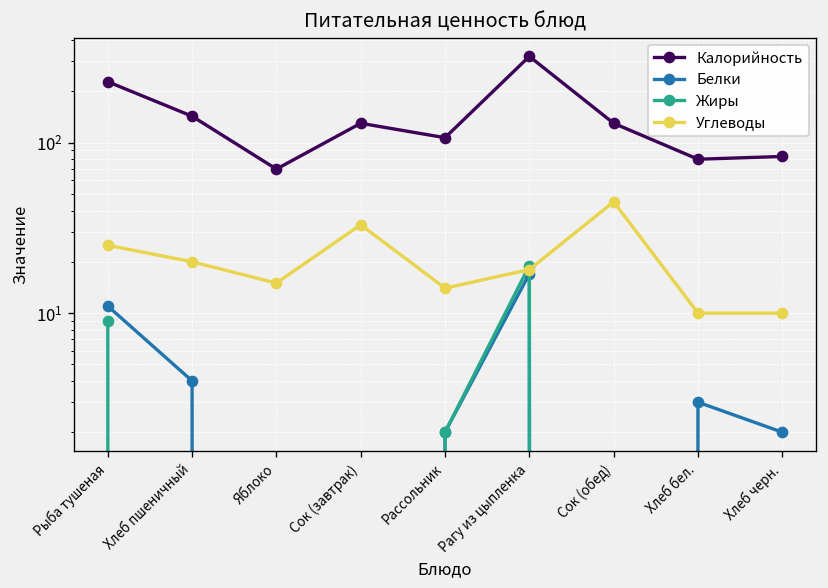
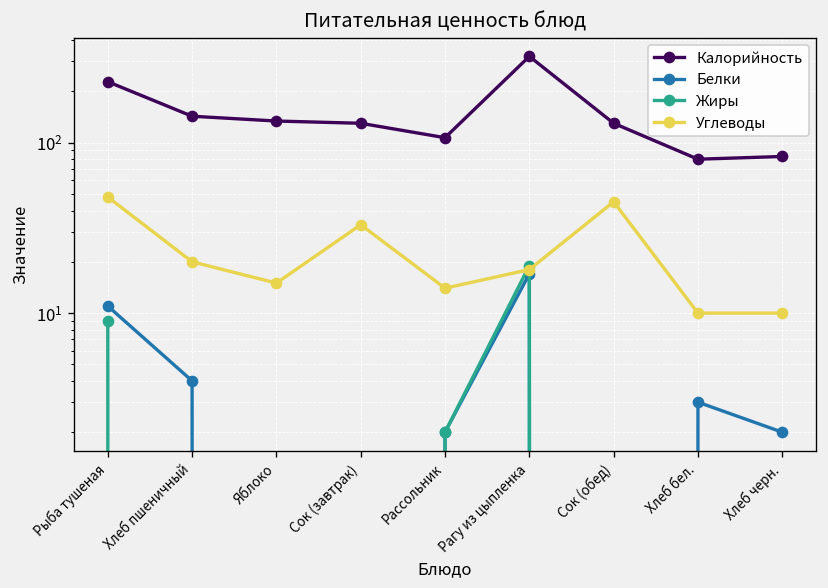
  {
    "Калорийность": {
      "Рыба тушеная": 230,
      "Хлеб пшеничный": 140,
-     "Яблоко": 70,
+     "Яблоко": 130,
      "Сок (завтрак)": 130,
      "Рассольник": 110,
      "Рагу из цыпленка": 320,
      "Сок (обед)": 130,
      "Хлеб бел.": 80,
      "Хлеб черн.": 80
    },
    "Белки": {
      "Рыба тушеная": 11,
      "Хлеб пшеничный": 4,
      "Рагу из цыпленка": 17,
      "Хлеб бел.": 3,
      "Хлеб черн.": 2
    },
    "Жиры": {
      "Рыба тушеная": 9,
      "Рагу из цыпленка": 19
    },
    "Углеводы": {
-     "Рыба тушеная": 25,
+     "Рыба тушеная": 48,
      "Хлеб пшеничный": 20,
      "Яблоко": 15,
      "Сок (завтрак)": 33,
      "Рассольник": 14,
      "Рагу из цыпленка": 18,
      "Сок (обед)": 45,
      "Хлеб бел.": 10,
      "Хлеб черн.": 10
    }
  }
